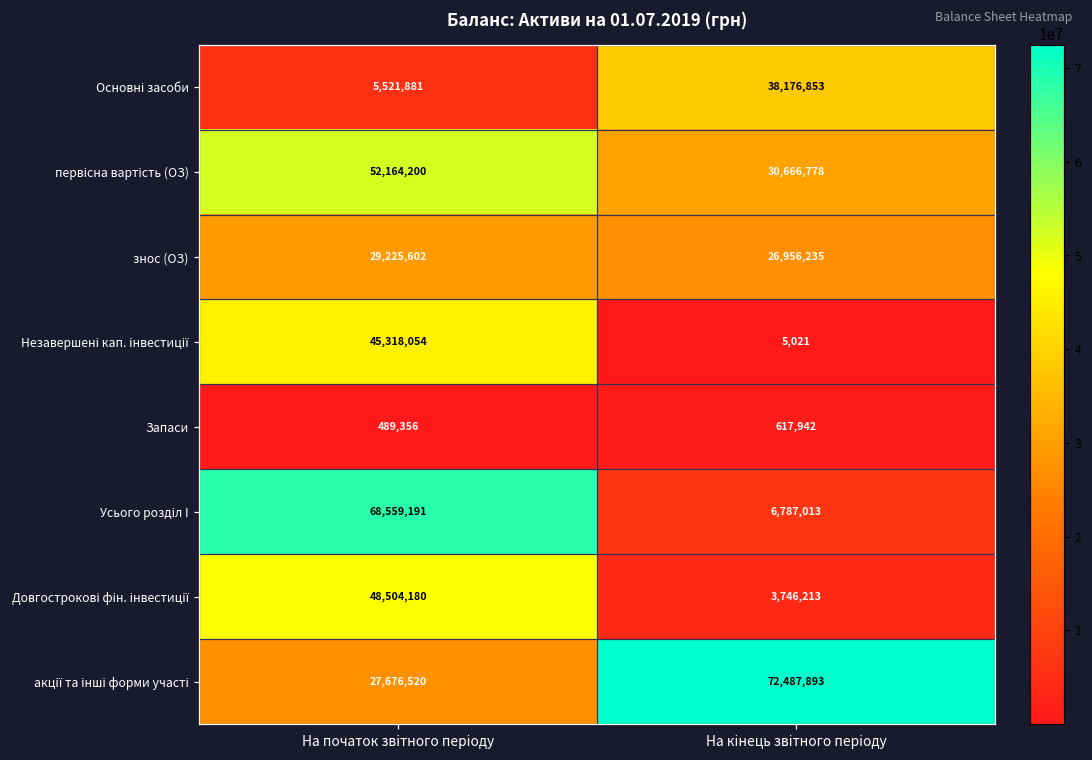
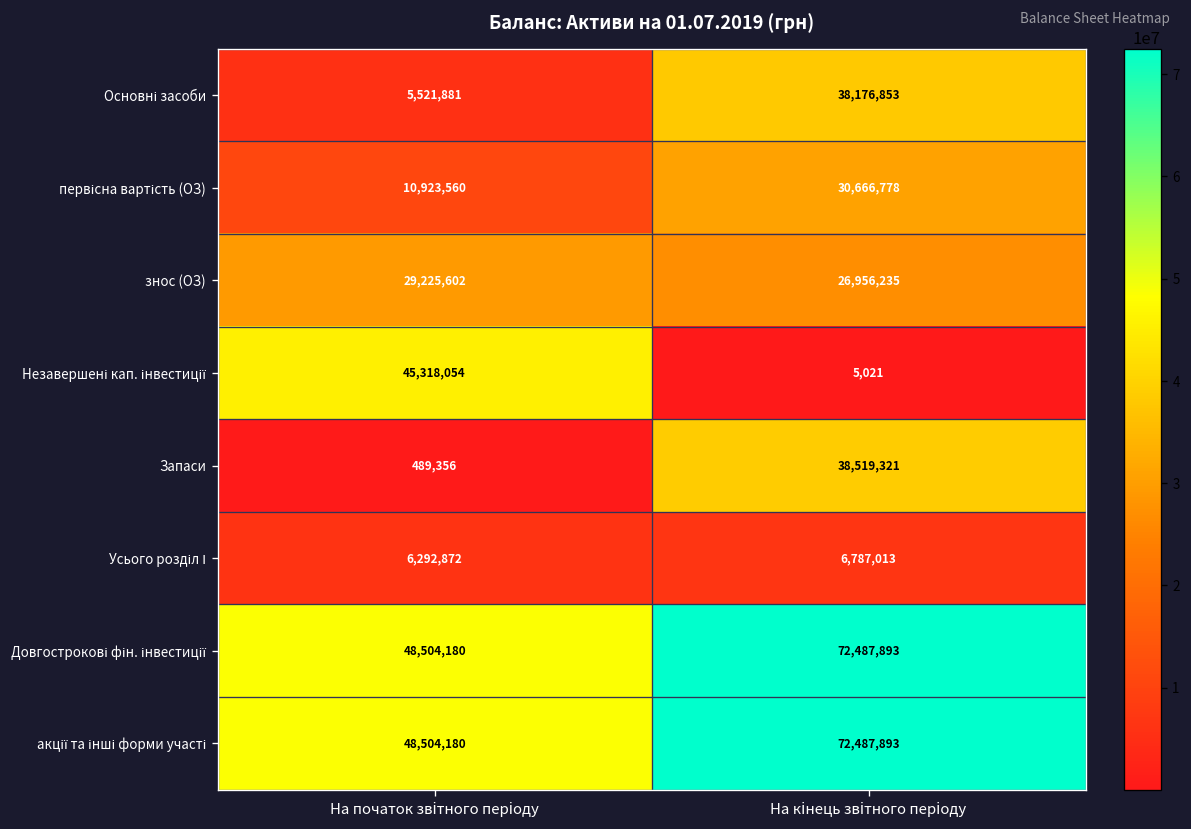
  {
    "Основні засоби": {
      "На початок звітного періоду": "5,521,881",
      "На кінець звітного періоду": "38,176,853"
    },
    "первісна вартість (ОЗ)": {
-     "На початок звітного періоду": "52,164,200",
+     "На початок звітного періоду": "10,923,560",
      "На кінець звітного періоду": "30,666,778"
    },
    "знос (ОЗ)": {
      "На початок звітного періоду": "29,225,602",
      "На кінець звітного періоду": "26,956,235"
    },
    "Незавершені кап. інвестиції": {
      "На початок звітного періоду": "45,318,054",
      "На кінець звітного періоду": "5,021"
    },
    "Запаси": {
      "На початок звітного періоду": "489,356",
-     "На кінець звітного періоду": "617,942"
+     "На кінець звітного періоду": "38,519,321"
    },
    "Усього розділ І": {
-     "На початок звітного періоду": "68,559,191",
+     "На початок звітного періоду": "6,292,872",
      "На кінець звітного періоду": "6,787,013"
    },
    "Довгострокові фін. інвестиції": {
      "На початок звітного періоду": "48,504,180",
-     "На кінець звітного періоду": "3,746,213"
+     "На кінець звітного періоду": "72,487,893"
    },
    "акції та інші форми участі": {
-     "На початок звітного періоду": "27,676,520",
+     "На початок звітного періоду": "48,504,180",
      "На кінець звітного періоду": "72,487,893"
    }
  }
